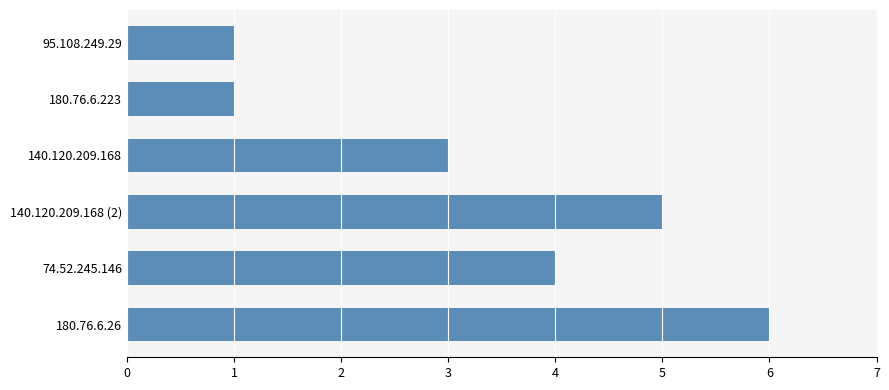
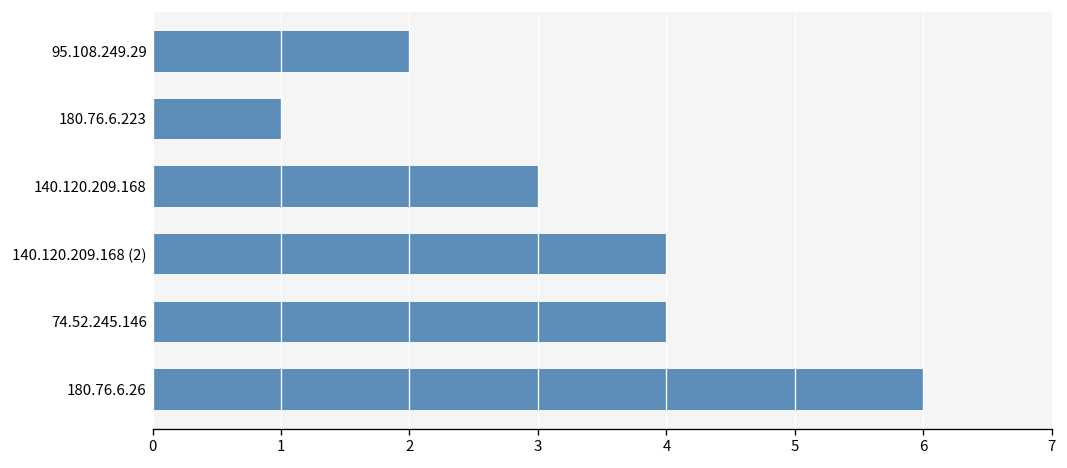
  {
-   "95.108.249.29": 1,
+   "95.108.249.29": 2,
    "180.76.6.223": 1,
    "140.120.209.168": 3,
-   "140.120.209.168 (2)": 5,
+   "140.120.209.168 (2)": 4,
    "74.52.245.146": 4,
    "180.76.6.26": 6
  }
